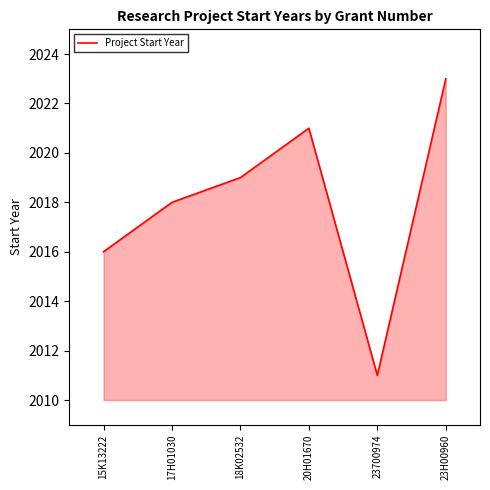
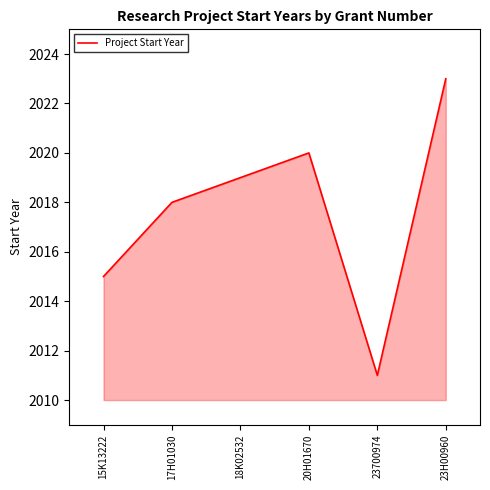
  {
-   "15K13222": 2016,
+   "15K13222": 2015,
    "17H01030": 2018,
    "18K02532": 2019,
-   "20H01670": 2021,
+   "20H01670": 2020,
    "23700974": 2011,
    "23H00960": 2023
  }
